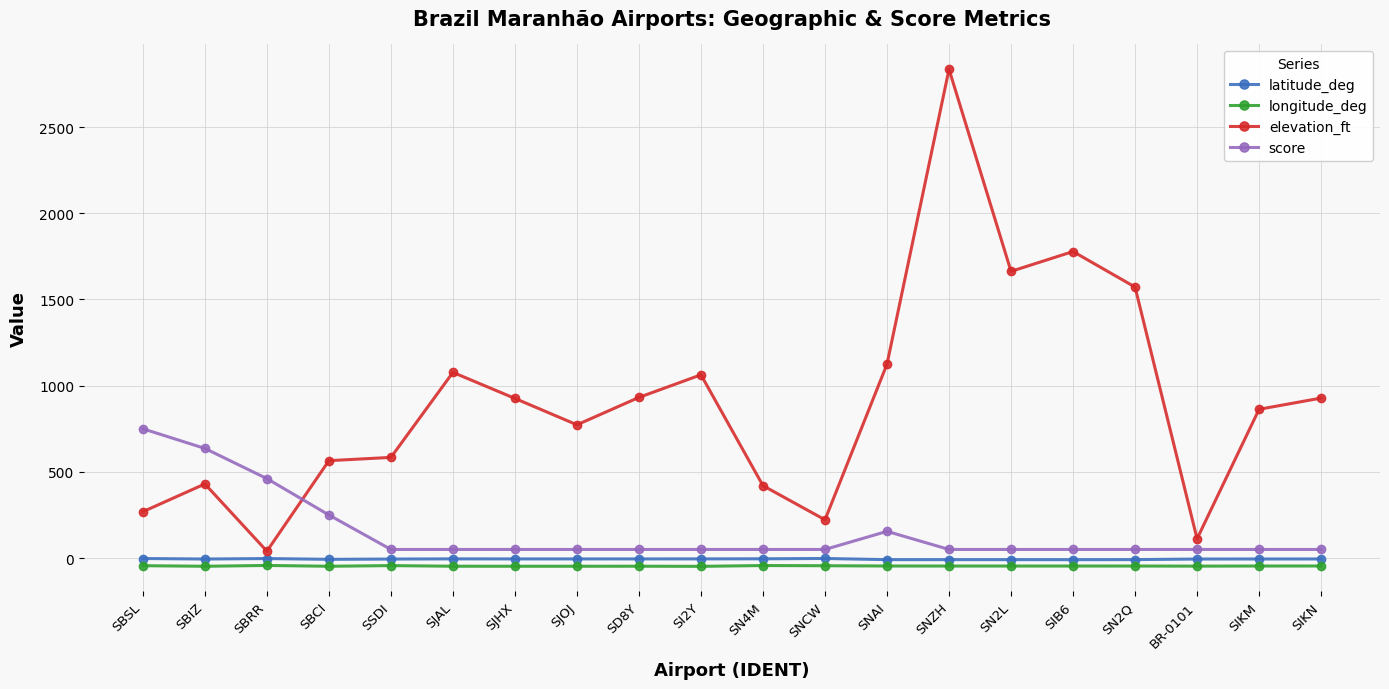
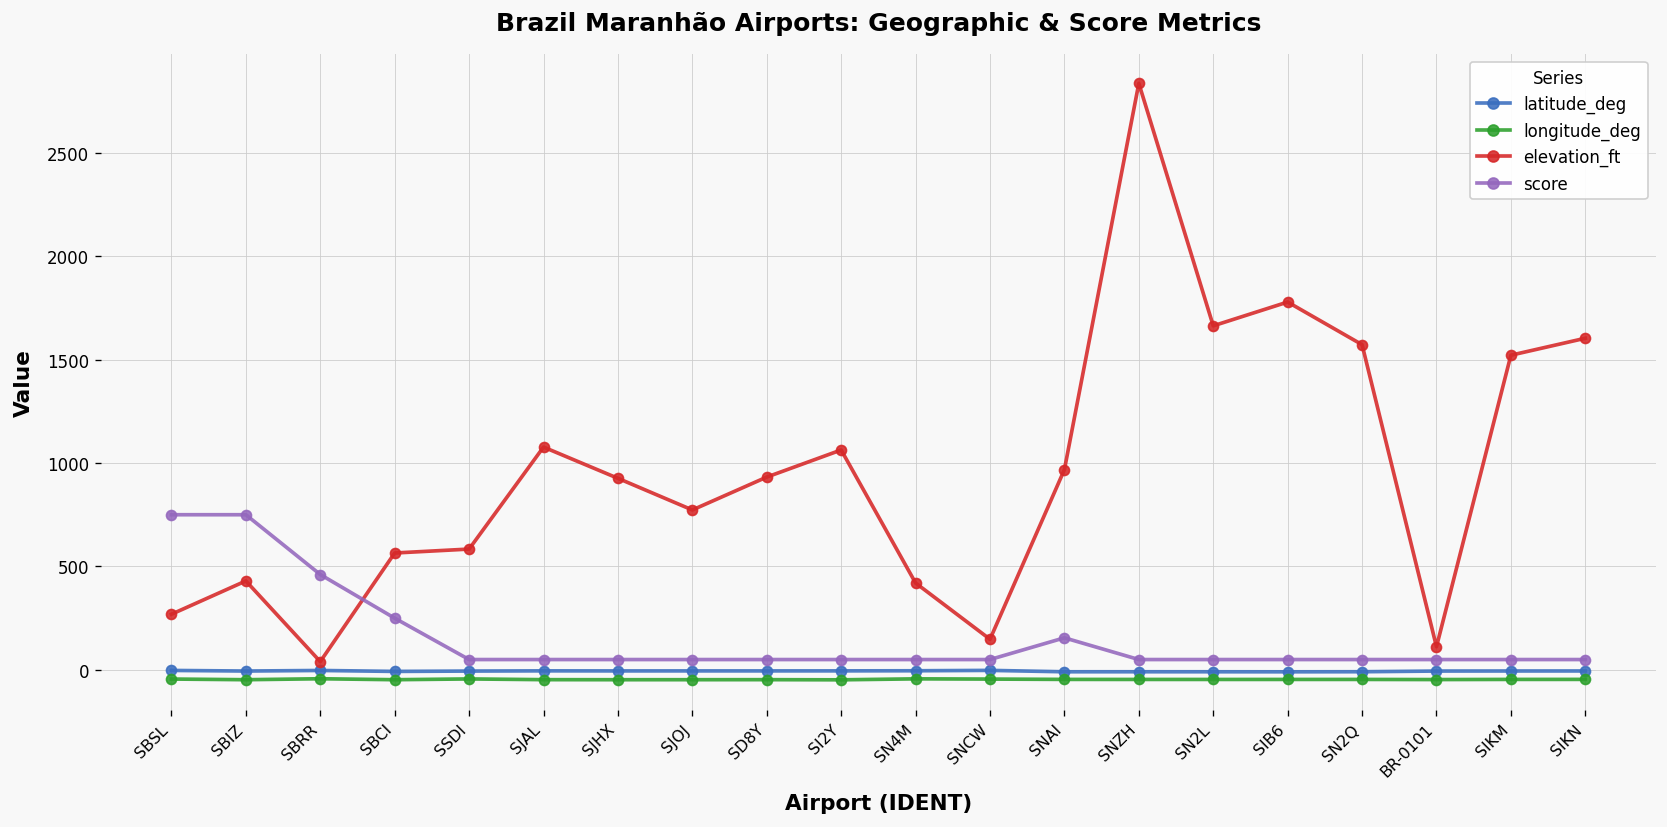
  {
    "latitude_deg": {
      "SBSL": 0,
      "SBIZ": -10,
      "SBRR": 0,
      "SBCI": -10,
      "SSDI": -10,
      "SJAL": 0,
      "SJHX": 0,
      "SJOJ": 0,
      "SD8Y": 0,
      "SI2Y": 0,
      "SN4M": 0,
      "SNCW": 0,
      "SNAI": -10,
      "SNZH": -10,
      "SN2L": -10,
      "SIB6": -10,
      "SN2Q": -10,
      "BR-0101": -10,
      "SIKM": -10,
      "SIKN": -10
    },
    "longitude_deg": {
      "SBSL": -40,
      "SBIZ": -50,
      "SBRR": -40,
      "SBCI": -50,
      "SSDI": -40,
      "SJAL": -50,
      "SJHX": -50,
      "SJOJ": -50,
      "SD8Y": -50,
      "SI2Y": -50,
      "SN4M": -40,
      "SNCW": -40,
      "SNAI": -50,
      "SNZH": -50,
      "SN2L": -50,
      "SIB6": -50,
      "SN2Q": -50,
      "BR-0101": -50,
      "SIKM": -50,
      "SIKN": -50
    },
    "elevation_ft": {
      "SBSL": 270,
      "SBIZ": 430,
      "SBRR": 40,
      "SBCI": 570,
      "SSDI": 580,
      "SJAL": 1080,
      "SJHX": 930,
      "SJOJ": 770,
      "SD8Y": 930,
      "SI2Y": 1060,
      "SN4M": 420,
-     "SNCW": 220,
-     "SNAI": 1130,
+     "SNCW": 150,
+     "SNAI": 970,
      "SNZH": 2840,
      "SN2L": 1660,
      "SIB6": 1780,
      "SN2Q": 1570,
      "BR-0101": 110,
-     "SIKM": 860,
-     "SIKN": 930
+     "SIKM": 1520,
+     "SIKN": 1600
    },
    "score": {
      "SBSL": 750,
-     "SBIZ": 640,
+     "SBIZ": 750,
      "SBRR": 460,
      "SBCI": 250,
      "SSDI": 50,
      "SJAL": 50,
      "SJHX": 50,
      "SJOJ": 50,
      "SD8Y": 50,
      "SI2Y": 50,
      "SN4M": 50,
      "SNCW": 50,
      "SNAI": 160,
      "SNZH": 50,
      "SN2L": 50,
      "SIB6": 50,
      "SN2Q": 50,
      "BR-0101": 50,
      "SIKM": 50,
      "SIKN": 50
    }
  }
